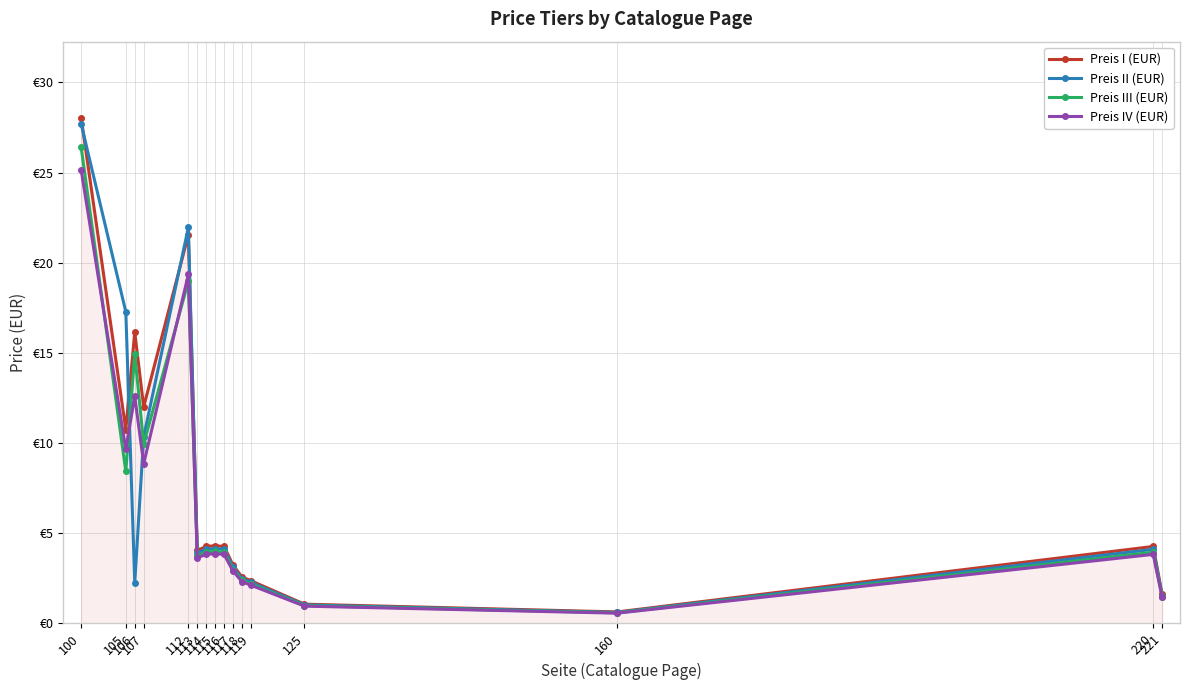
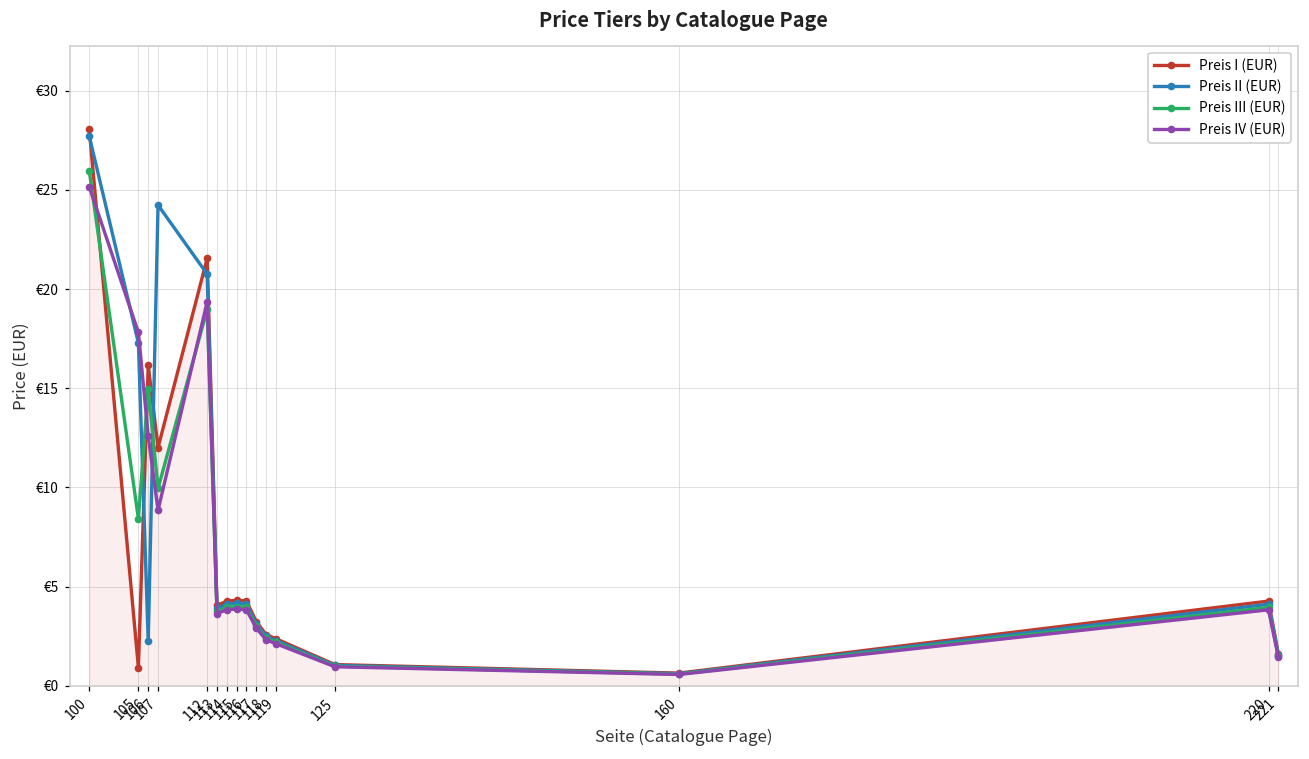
  {
    "Preis I (EUR)": {
      "100": "€28.1",
-     "105": "€10.8",
+     "105": "€0.9",
      "106": "€16.2",
      "107": "€12.0",
      "112": "€21.6",
      "113": "€4.1",
      "114": "€4.3",
      "115": "€4.3",
      "116": "€4.3",
      "220": "€4.3"
    },
    "Preis II (EUR)": {
      "100": "€27.7",
      "105": "€17.3",
      "106": "€2.3",
-     "107": "€10.4",
-     "112": "€22.0",
+     "107": "€24.2",
+     "112": "€20.8",
      "113": "€3.9",
      "114": "€4.1",
      "115": "€4.2",
      "116": "€4.1",
      "220": "€4.1"
    },
    "Preis III (EUR)": {
-     "100": "€26.4",
+     "100": "€26.0",
      "105": "€8.4",
      "106": "€15.0",
      "107": "€10.0",
      "112": "€19.0"
    },
    "Preis IV (EUR)": {
      "100": "€25.2",
-     "105": "€9.7",
+     "105": "€17.8",
      "106": "€12.6",
      "107": "€8.9",
      "112": "€19.4"
    }
  }
